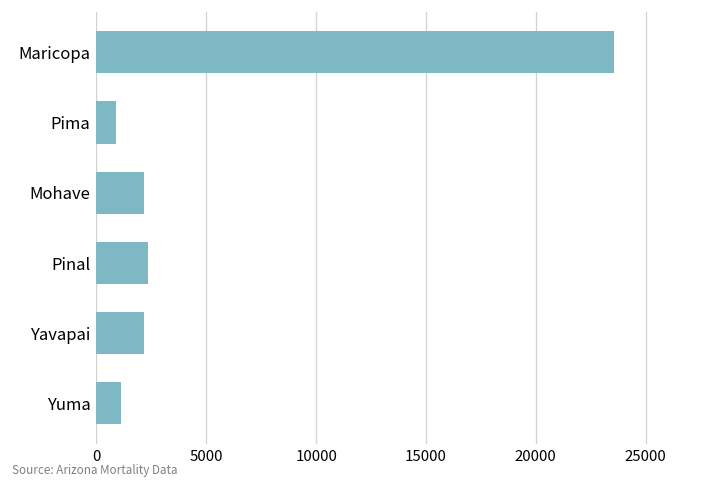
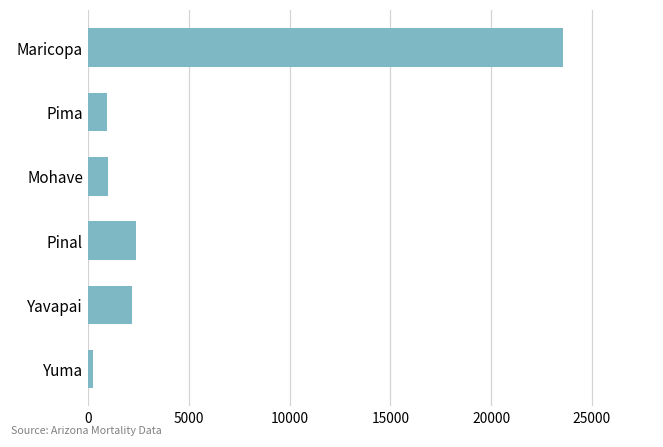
  {
    "Maricopa": 23500,
    "Pima": 900,
-   "Mohave": 2200,
+   "Mohave": 1000,
    "Pinal": 2400,
    "Yavapai": 2100,
-   "Yuma": 1100
+   "Yuma": 200
  }
